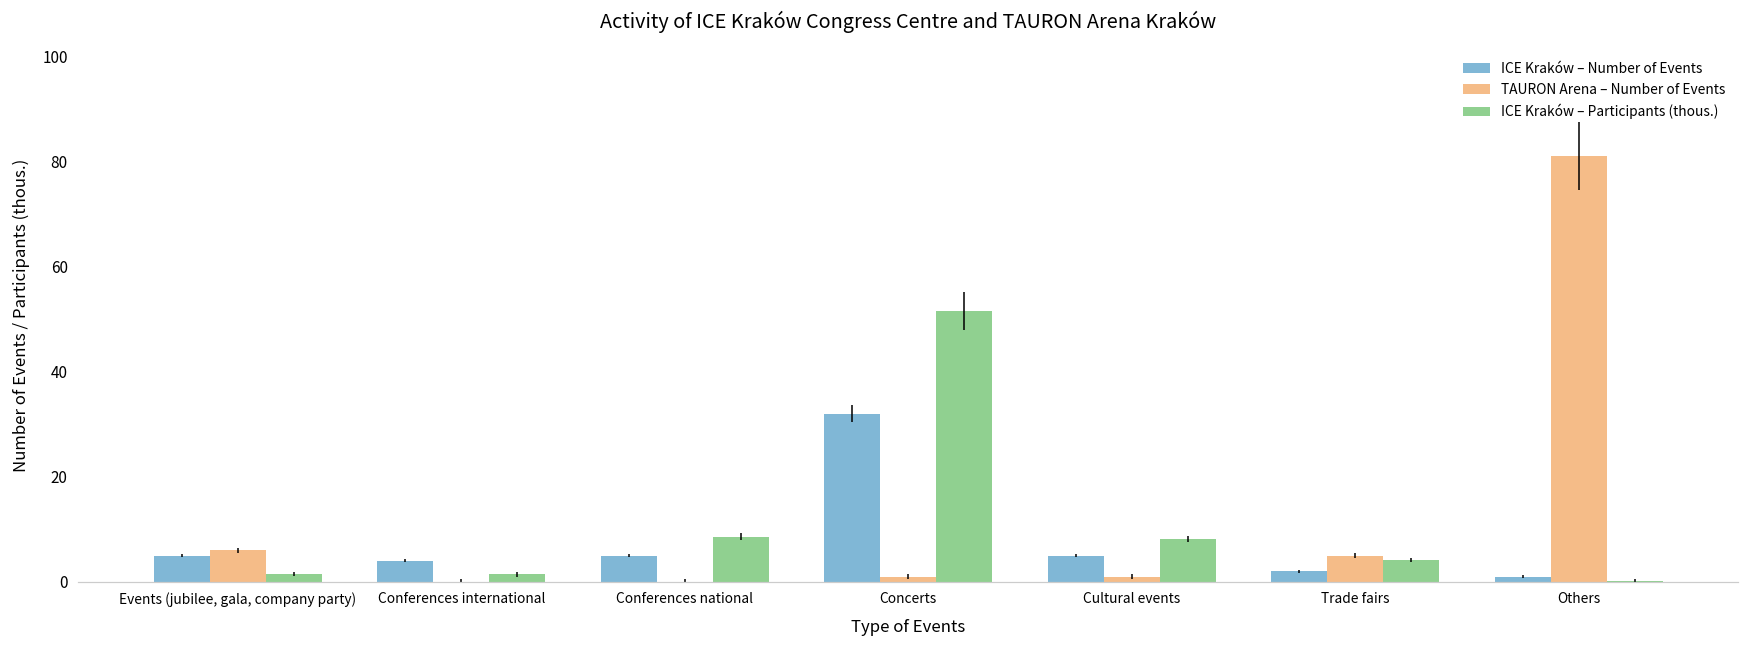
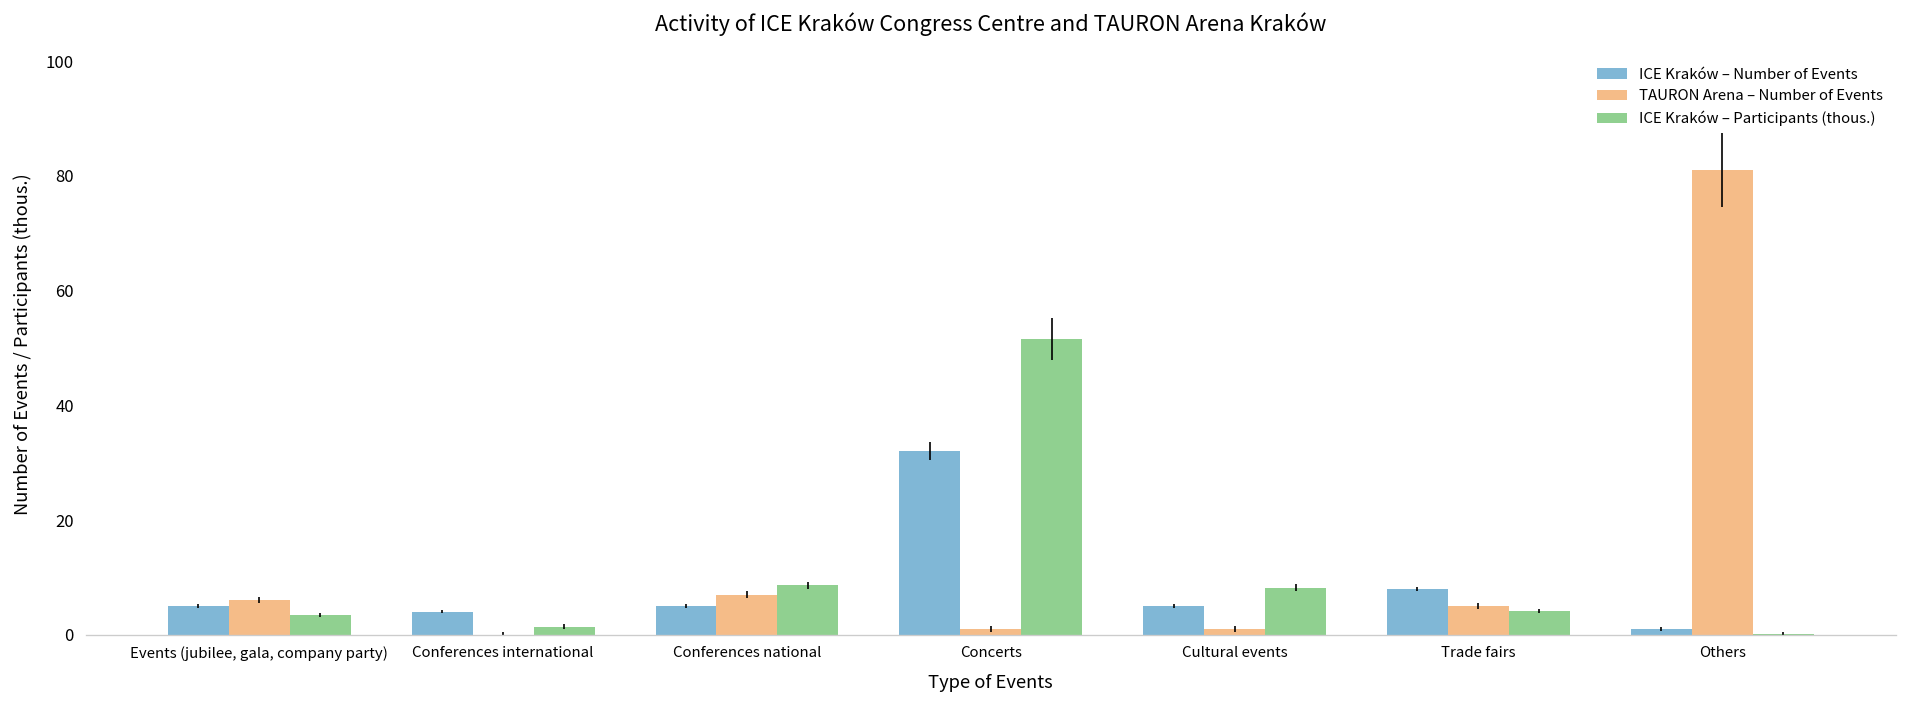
  {
    "ICE Kraków – Number of Events": {
      "Events (jubilee, gala, company party)": 5,
      "Conferences international": 4,
      "Conferences national": 5,
      "Concerts": 32,
      "Cultural events": 5,
-     "Trade fairs": 2,
+     "Trade fairs": 8,
      "Others": 1
    },
    "TAURON Arena – Number of Events": {
      "Events (jubilee, gala, company party)": 6,
      "Conferences international": 0,
-     "Conferences national": 0,
+     "Conferences national": 7,
      "Concerts": 1,
      "Cultural events": 1,
      "Trade fairs": 5,
      "Others": 81
    },
    "ICE Kraków – Participants (thous.)": {
-     "Events (jubilee, gala, company party)": 2,
+     "Events (jubilee, gala, company party)": 3,
      "Conferences international": 1,
      "Conferences national": 9,
      "Concerts": 52,
      "Cultural events": 8,
      "Trade fairs": 4
    }
  }
